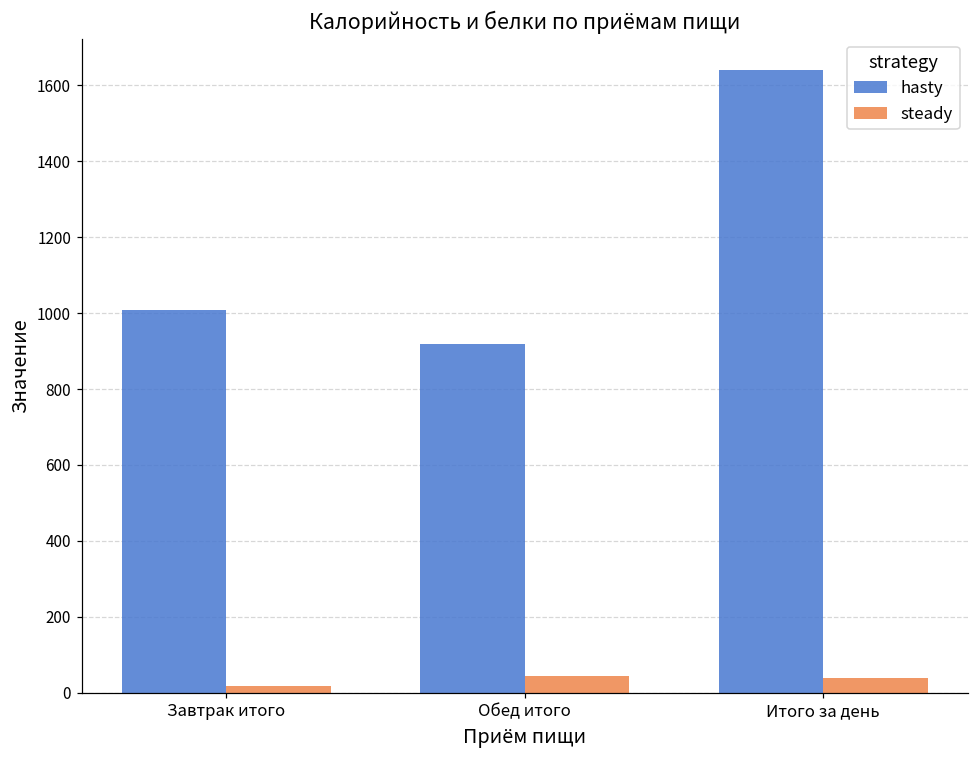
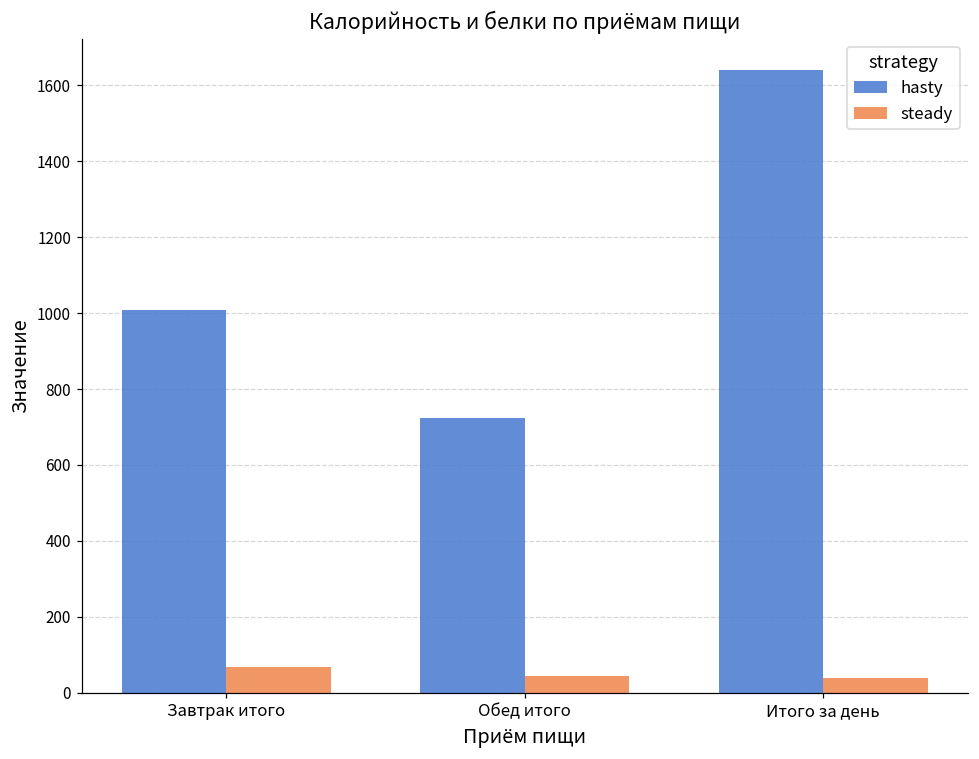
  {
    "hasty": {
      "Завтрак итого": 1010,
-     "Обед итого": 920,
+     "Обед итого": 720,
      "Итого за день": 1640
    },
    "steady": {
-     "Завтрак итого": 20,
+     "Завтрак итого": 70,
      "Обед итого": 40,
      "Итого за день": 40
    }
  }
